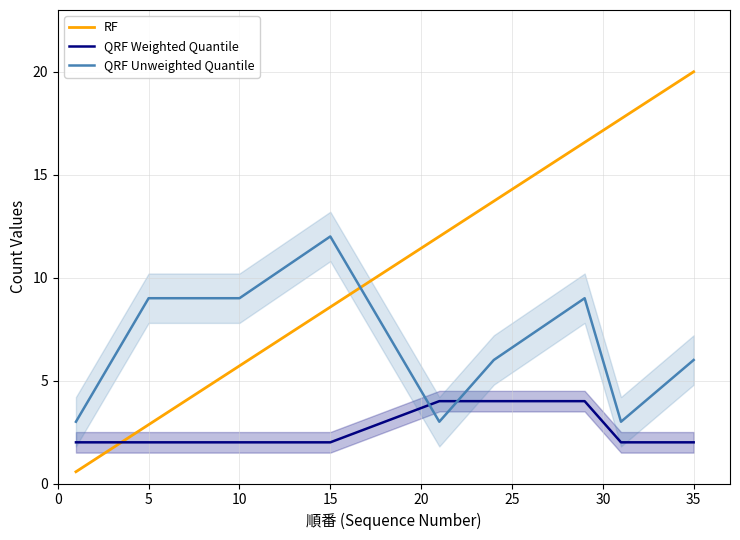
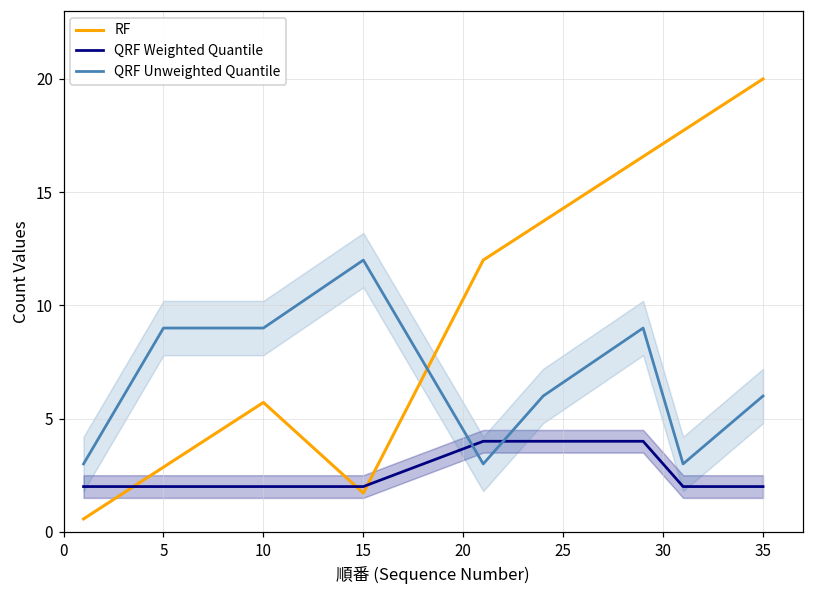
  {
    "RF": {
      "5": 2.9,
      "10": 5.7,
-     "15": 8.6,
+     "15": 1.7,
      "35": 20.0
    }
  }
